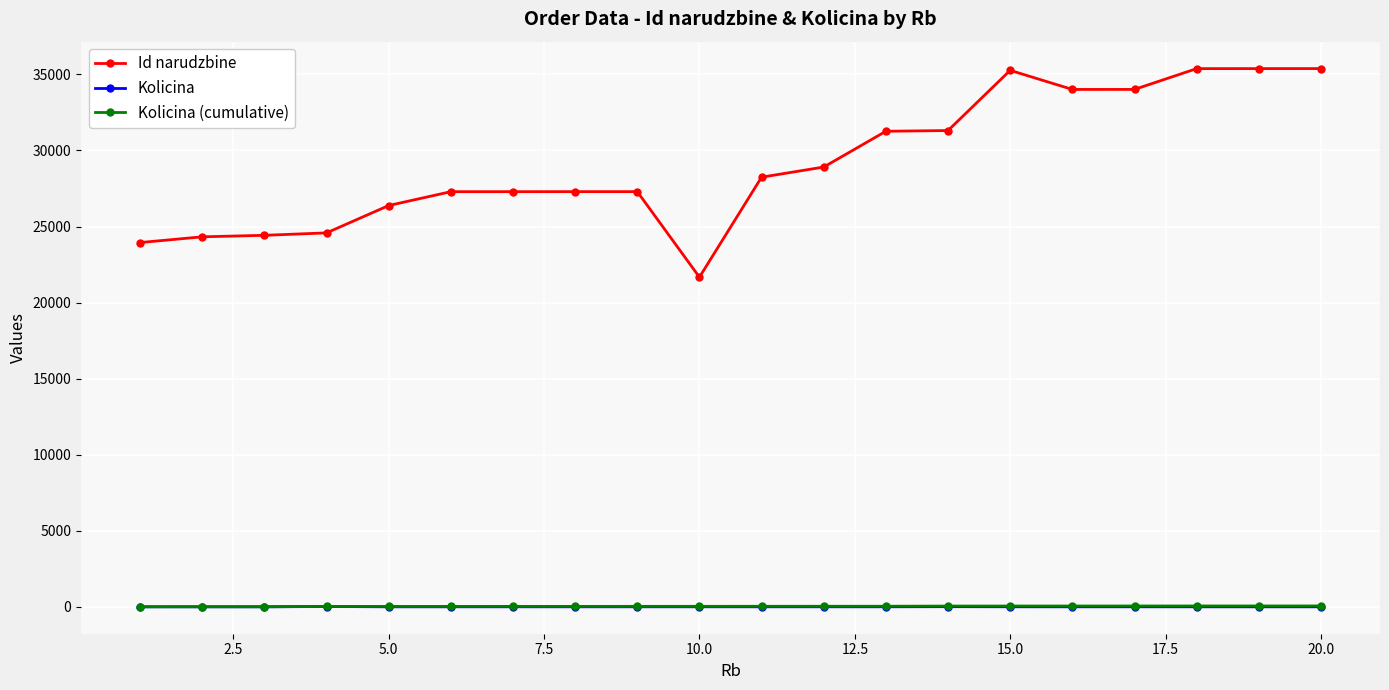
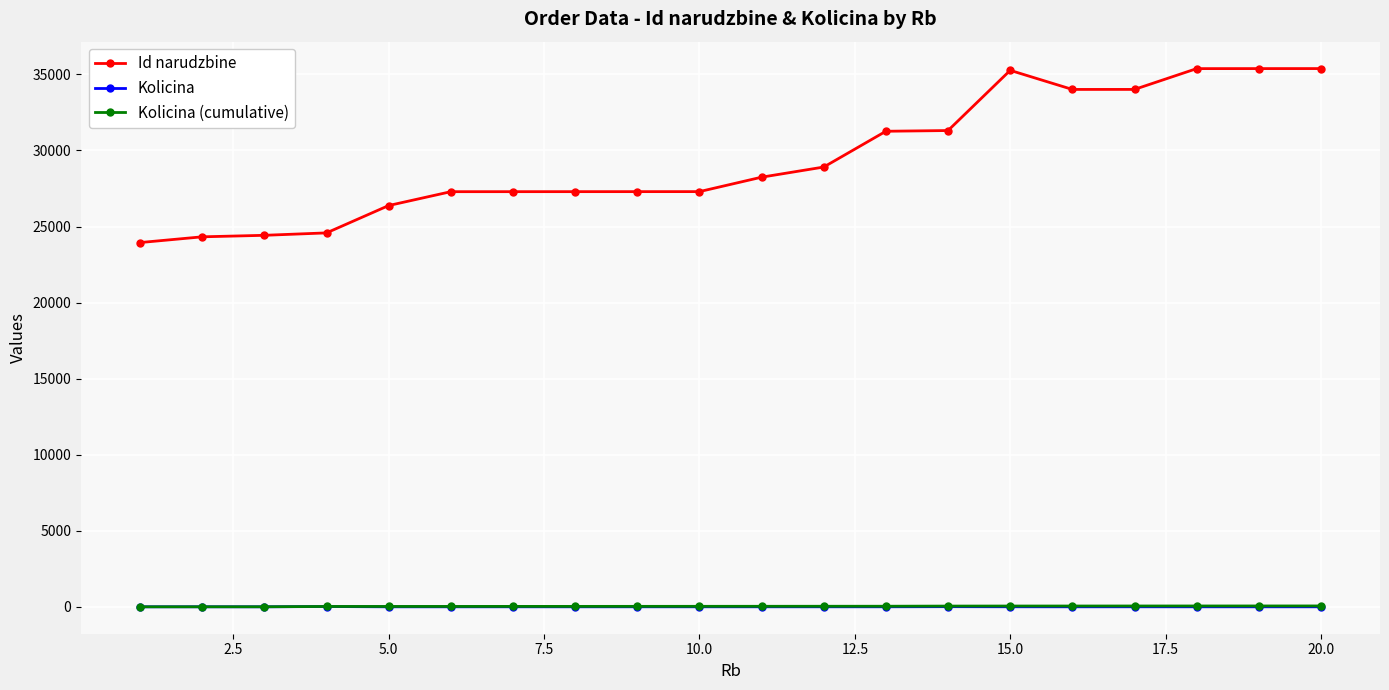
  {
    "Id narudzbine": {
      "5.0": 26400,
-     "10.0": 21700,
+     "10.0": 27300,
      "15.0": 35300,
      "20.0": 35400
    }
  }
